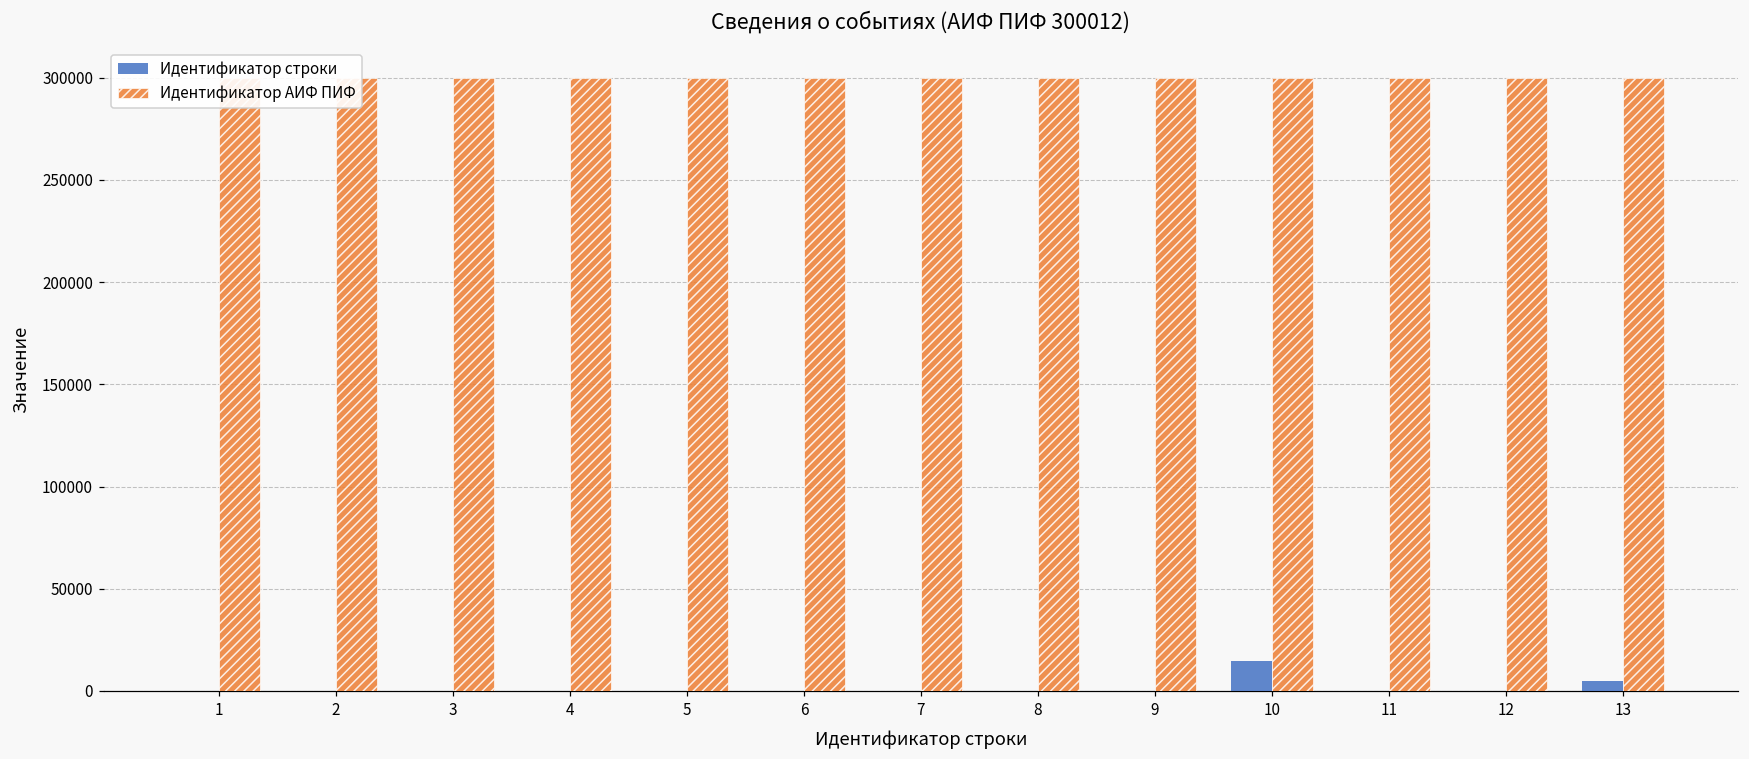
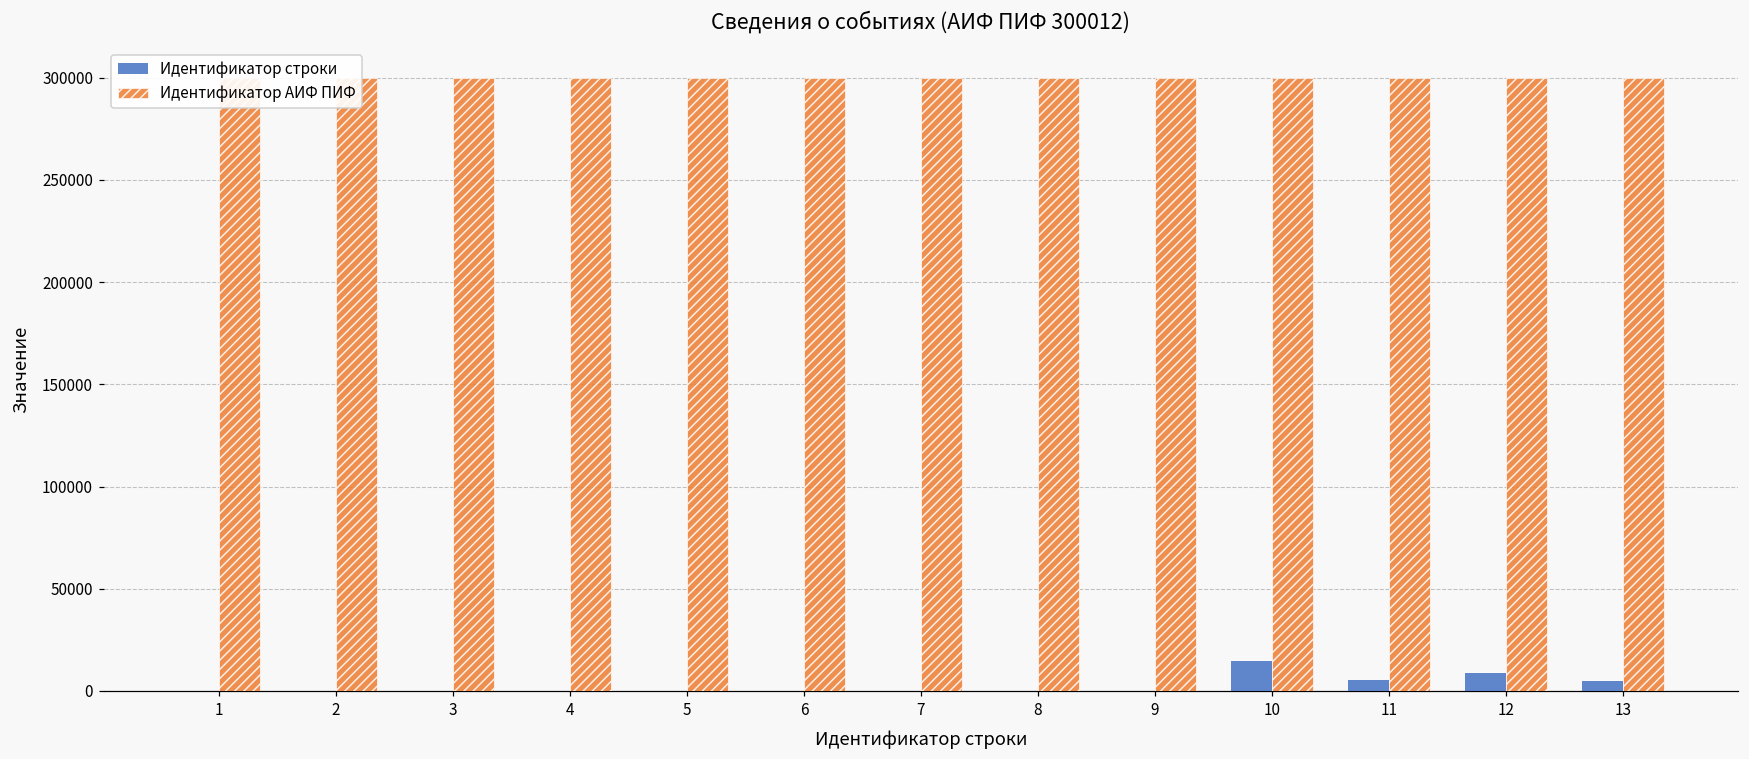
  {
    "Идентификатор строки": {
      "10": 15000,
-     "11": 0,
-     "12": 0,
+     "11": 5000,
+     "12": 9000,
      "13": 5000
    },
    "Идентификатор АИФ ПИФ": {
      "3": 300000,
      "4": 300000,
      "5": 300000,
      "6": 300000,
      "7": 300000,
      "8": 300000,
      "9": 300000,
      "10": 300000,
      "11": 300000,
      "12": 300000,
      "13": 300000
    }
  }
